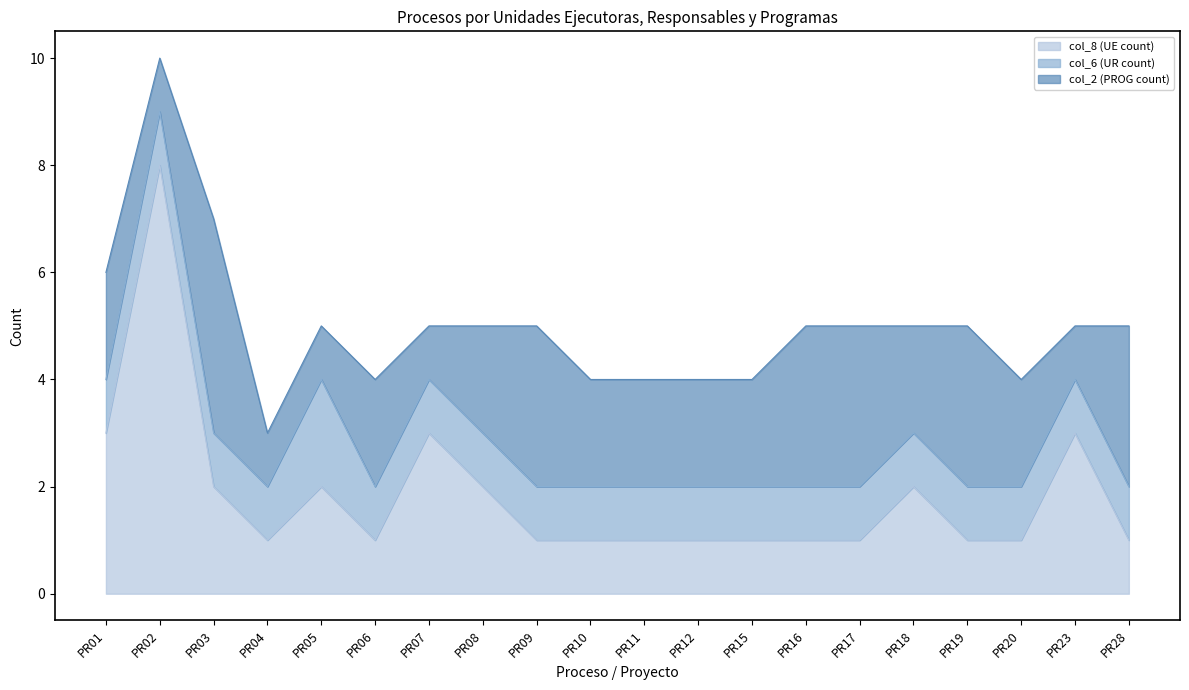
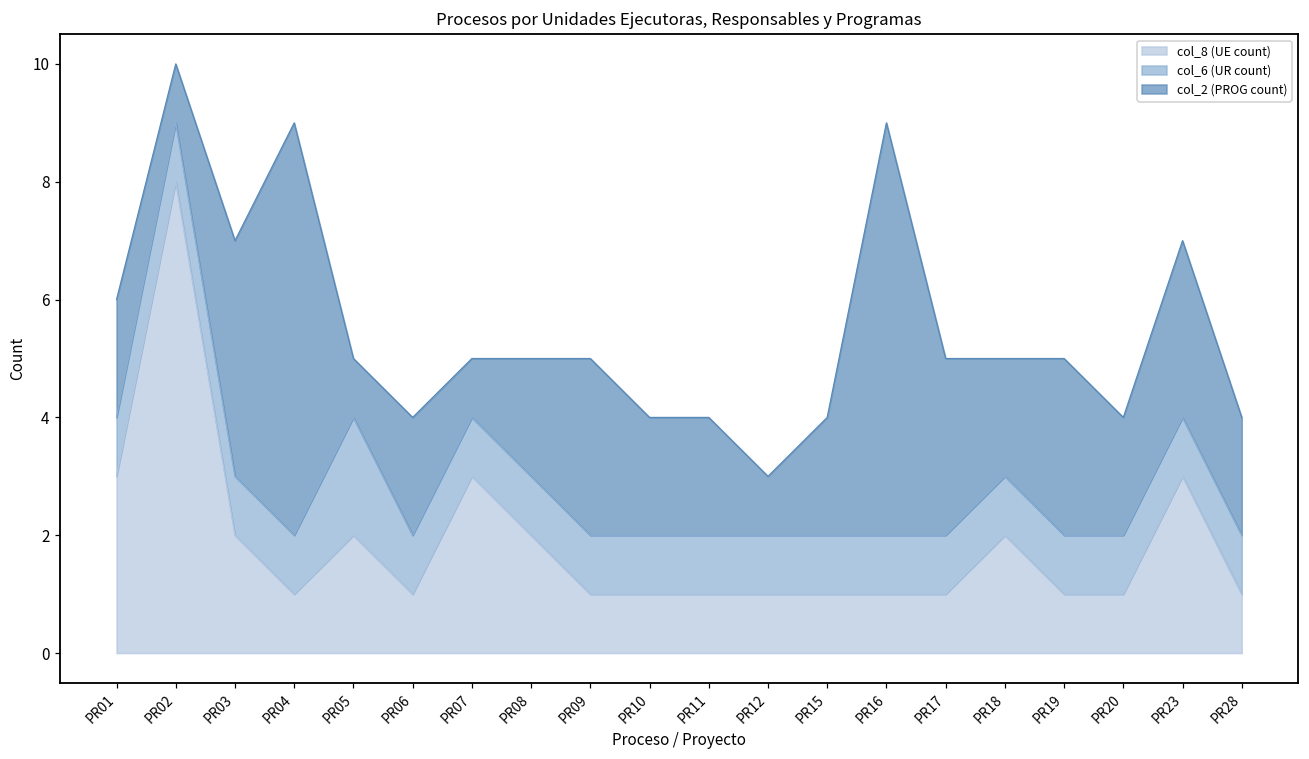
  {
    "col_2 (PROG count)": {
      "PR01": 2,
      "PR02": 1,
      "PR03": 4,
-     "PR04": 1,
+     "PR04": 7,
      "PR05": 1,
      "PR06": 2,
      "PR07": 1,
      "PR08": 2,
      "PR09": 3,
      "PR10": 2,
      "PR11": 2,
-     "PR12": 2,
+     "PR12": 1,
      "PR15": 2,
-     "PR16": 3,
+     "PR16": 7,
      "PR17": 3,
      "PR18": 2,
      "PR19": 3,
      "PR20": 2,
-     "PR23": 1,
-     "PR28": 3
+     "PR23": 3,
+     "PR28": 2
    }
  }
